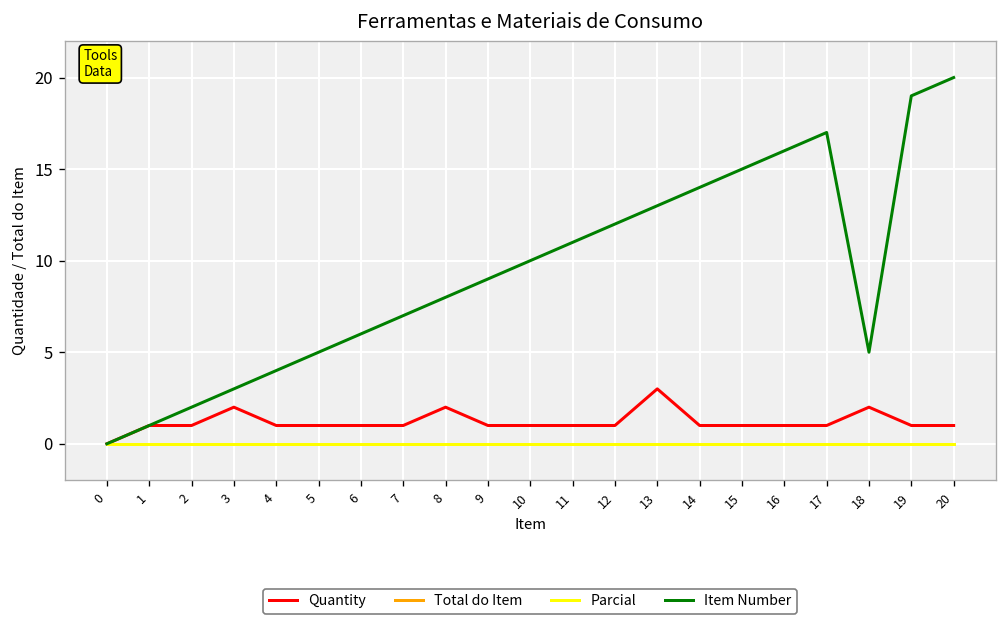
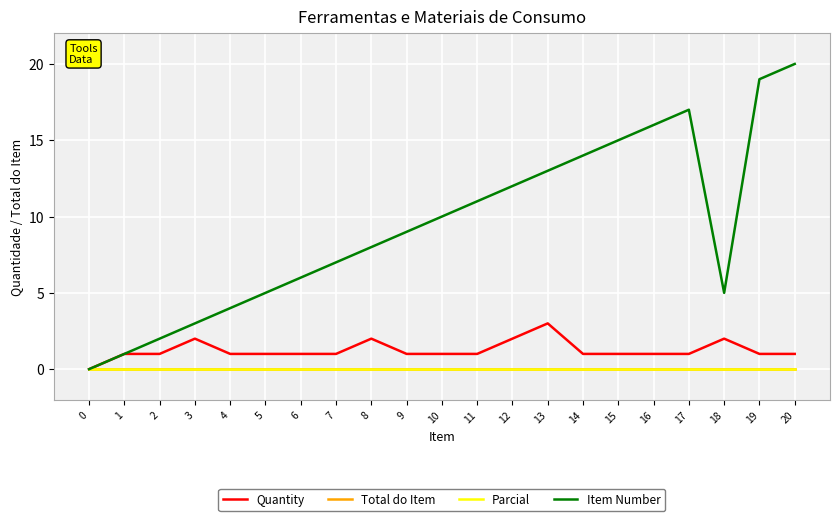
  {
    "Quantity": {
      "2": 1,
      "3": 2,
      "4": 1,
      "5": 1,
      "6": 1,
      "7": 1,
      "8": 2,
      "9": 1,
      "10": 1,
      "11": 1,
-     "12": 1,
+     "12": 2,
      "13": 3,
      "14": 1,
      "15": 1,
      "16": 1,
      "17": 1,
      "18": 2,
      "19": 1,
      "20": 1
    },
    "Parcial": {
      "1": 0,
      "2": 0,
      "3": 0,
      "4": 0,
      "5": 0,
      "6": 0,
      "7": 0,
      "8": 0,
      "9": 0,
      "10": 0,
      "11": 0,
      "12": 0,
      "13": 0,
      "14": 0,
      "15": 0,
      "16": 0,
      "17": 0,
      "18": 0,
      "19": 0,
      "20": 0
    },
    "Item Number": {
      "2": 2,
      "3": 3,
      "4": 4,
      "5": 5,
      "6": 6,
      "7": 7,
      "8": 8,
      "9": 9,
      "10": 10,
      "11": 11,
      "12": 12,
      "13": 13,
      "14": 14,
      "15": 15,
      "16": 16,
      "17": 17,
      "18": 5,
      "19": 19,
      "20": 20
    }
  }
